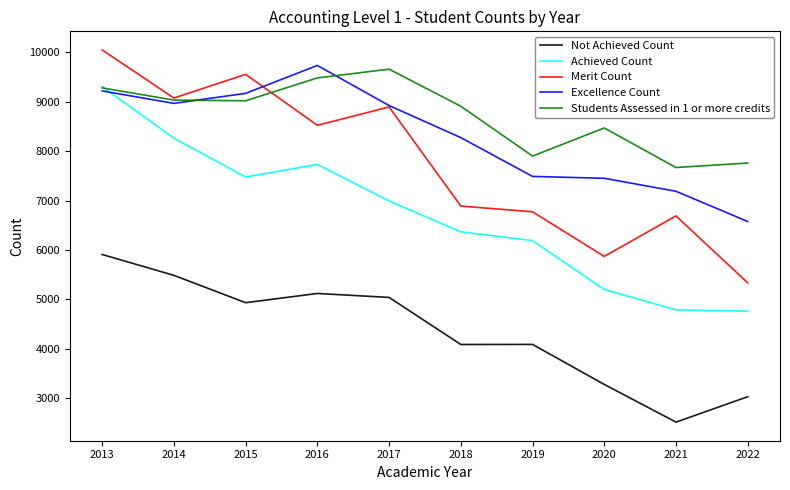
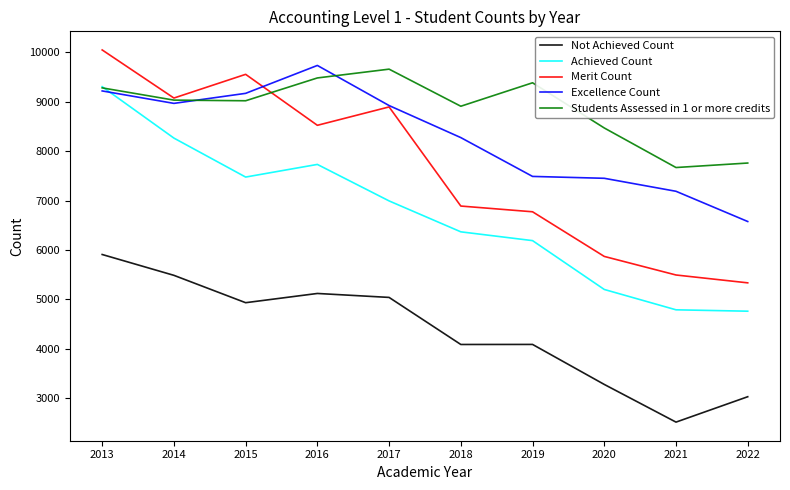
  {
    "Not Achieved Count": {
      "2013": 5900,
      "2014": 5500,
      "2015": 4900,
      "2016": 5100,
      "2017": 5000,
      "2018": 4100,
      "2019": 4100,
      "2020": 3300,
      "2021": 2500,
      "2022": 3000
    },
    "Achieved Count": {
      "2014": 8300,
      "2015": 7500,
      "2016": 7700,
      "2017": 7000,
      "2018": 6400,
      "2019": 6200,
      "2020": 5200,
      "2021": 4800,
      "2022": 4800
    },
    "Merit Count": {
      "2013": 10100,
      "2015": 9600,
      "2016": 8500,
      "2018": 6900,
      "2019": 6800,
      "2020": 5900,
-     "2021": 6700,
+     "2021": 5500,
      "2022": 5300
    },
    "Excellence Count": {
      "2013": 9200,
      "2014": 9000,
      "2015": 9200,
      "2016": 9700,
      "2018": 8300,
      "2019": 7500,
      "2020": 7500,
      "2021": 7200,
      "2022": 6600
    },
    "Students Assessed in 1 or more credits": {
      "2015": 9000,
      "2016": 9500,
      "2017": 9700,
      "2018": 8900,
-     "2019": 7900,
+     "2019": 9400,
      "2020": 8500,
      "2021": 7700,
      "2022": 7800
    }
  }
